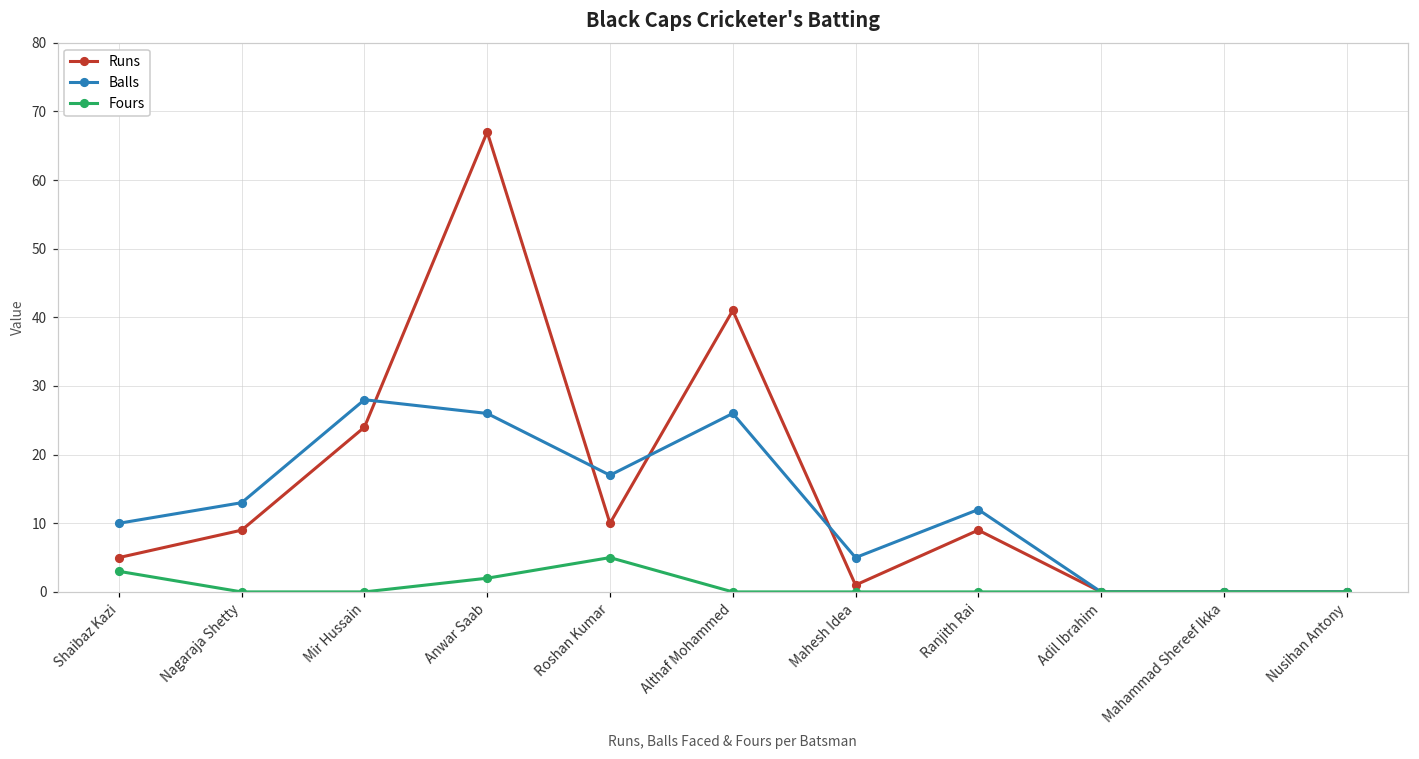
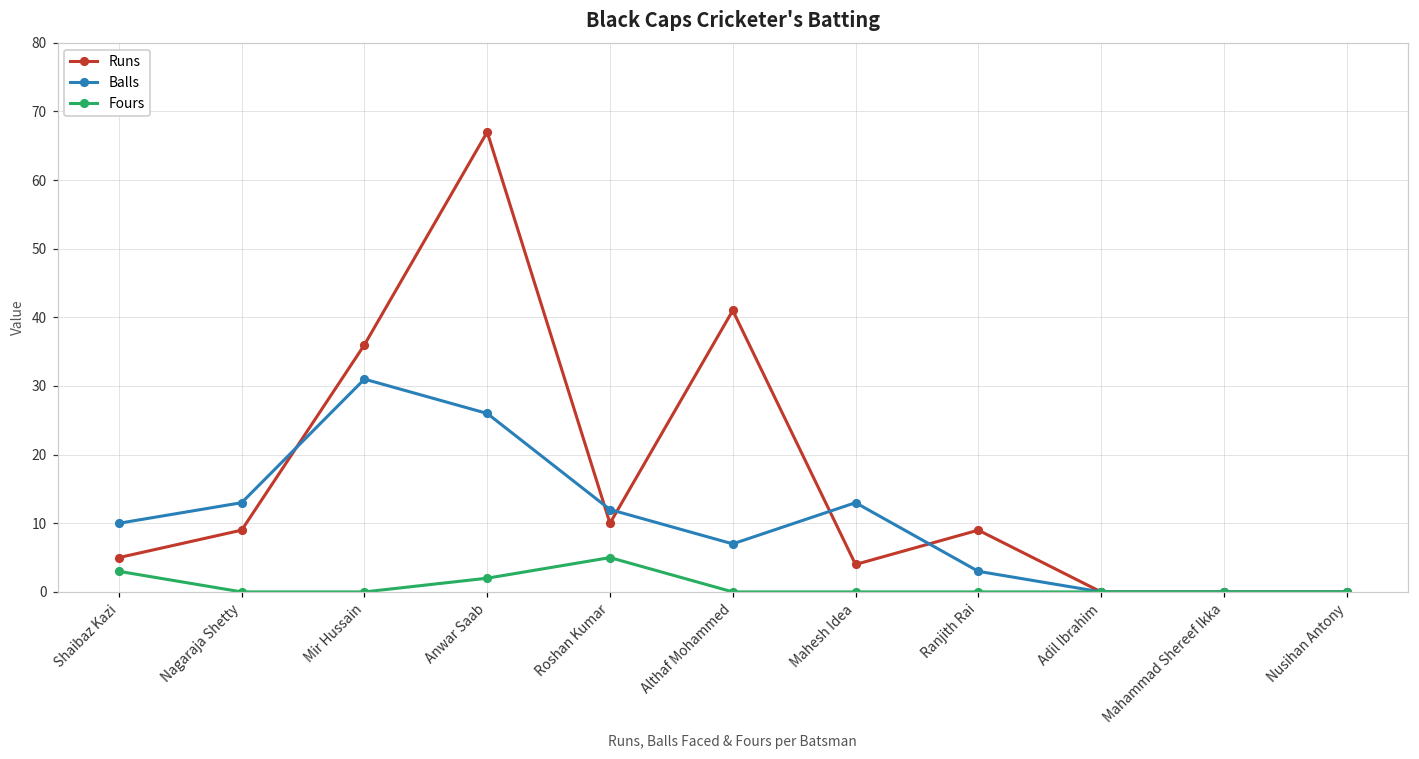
  {
    "Runs": {
      "Shaibaz Kazi": 5,
      "Nagaraja Shetty": 9,
-     "Mir Hussain": 24,
+     "Mir Hussain": 36,
      "Anwar Saab": 67,
      "Roshan Kumar": 10,
      "Althaf Mohammed": 41,
-     "Mahesh Idea": 1,
+     "Mahesh Idea": 4,
      "Ranjith Rai": 9
    },
    "Balls": {
      "Shaibaz Kazi": 10,
      "Nagaraja Shetty": 13,
-     "Mir Hussain": 28,
+     "Mir Hussain": 31,
      "Anwar Saab": 26,
-     "Roshan Kumar": 17,
-     "Althaf Mohammed": 26,
-     "Mahesh Idea": 5,
-     "Ranjith Rai": 12
+     "Roshan Kumar": 12,
+     "Althaf Mohammed": 7,
+     "Mahesh Idea": 13,
+     "Ranjith Rai": 3
    },
    "Fours": {
      "Shaibaz Kazi": 3,
      "Nagaraja Shetty": 0,
      "Mir Hussain": 0,
      "Anwar Saab": 2,
      "Roshan Kumar": 5,
      "Althaf Mohammed": 0,
      "Mahesh Idea": 0,
      "Ranjith Rai": 0
    }
  }
